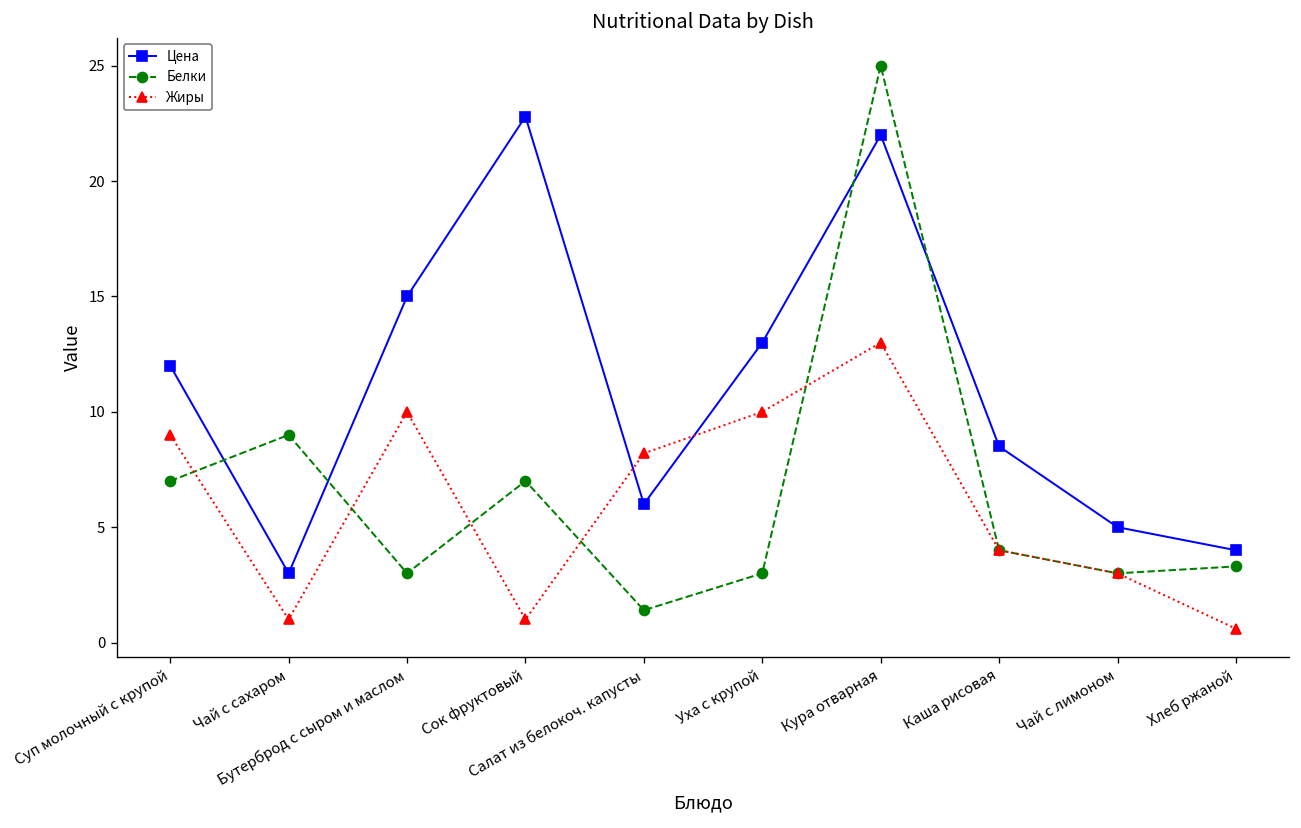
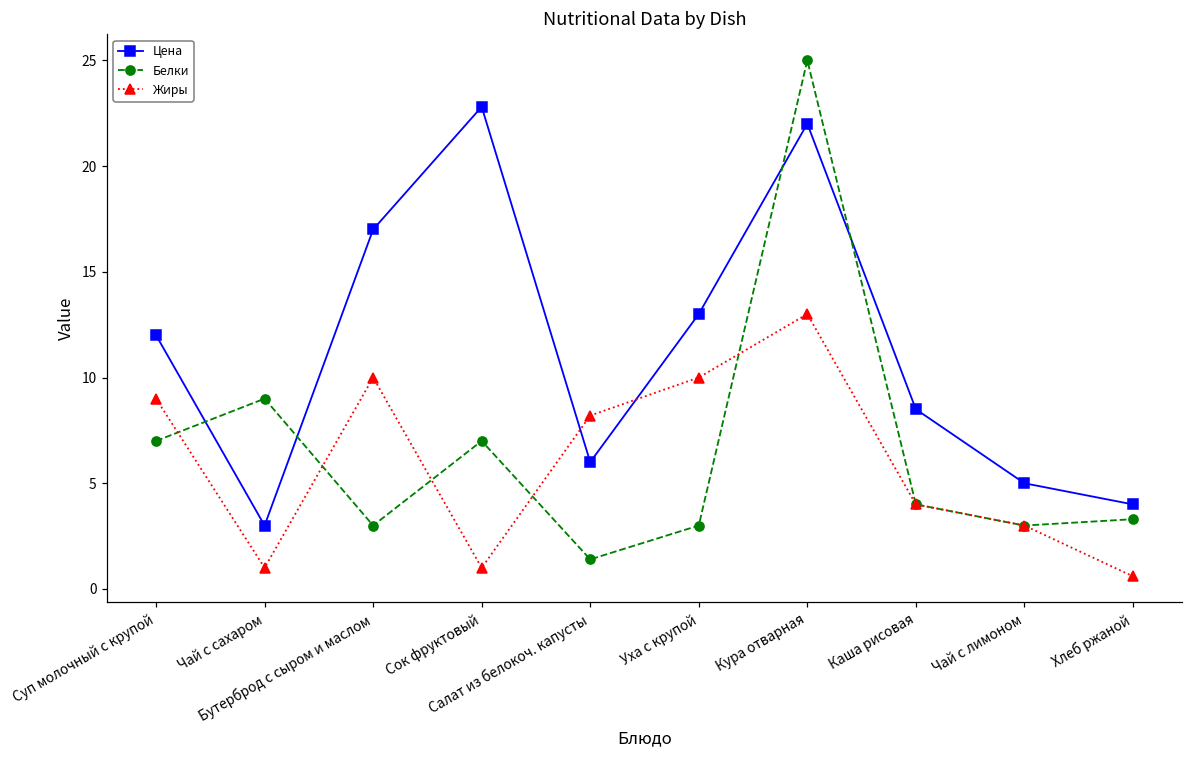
  {
    "Цена": {
      "Суп молочный с крупой": 12,
      "Чай с сахаром": 3,
-     "Бутерброд с сыром и маслом": 15,
+     "Бутерброд с сыром и маслом": 17,
      "Сок фруктовый": 22.8,
      "Салат из белокоч. капусты": 6,
      "Уха с крупой": 13,
      "Кура отварная": 22,
      "Каша рисовая": 8.5,
      "Чай с лимоном": 5,
      "Хлеб ржаной": 4
    },
    "Белки": {
      "Суп молочный с крупой": 7,
      "Чай с сахаром": 9,
      "Бутерброд с сыром и маслом": 3,
      "Сок фруктовый": 7,
      "Салат из белокоч. капусты": 1.4,
      "Уха с крупой": 3,
      "Кура отварная": 25,
      "Хлеб ржаной": 3.3
    },
    "Жиры": {
      "Суп молочный с крупой": 9,
      "Чай с сахаром": 1,
      "Бутерброд с сыром и маслом": 10,
      "Сок фруктовый": 1,
      "Салат из белокоч. капусты": 8.2,
      "Уха с крупой": 10,
      "Кура отварная": 13,
      "Хлеб ржаной": 0.6
    }
  }
